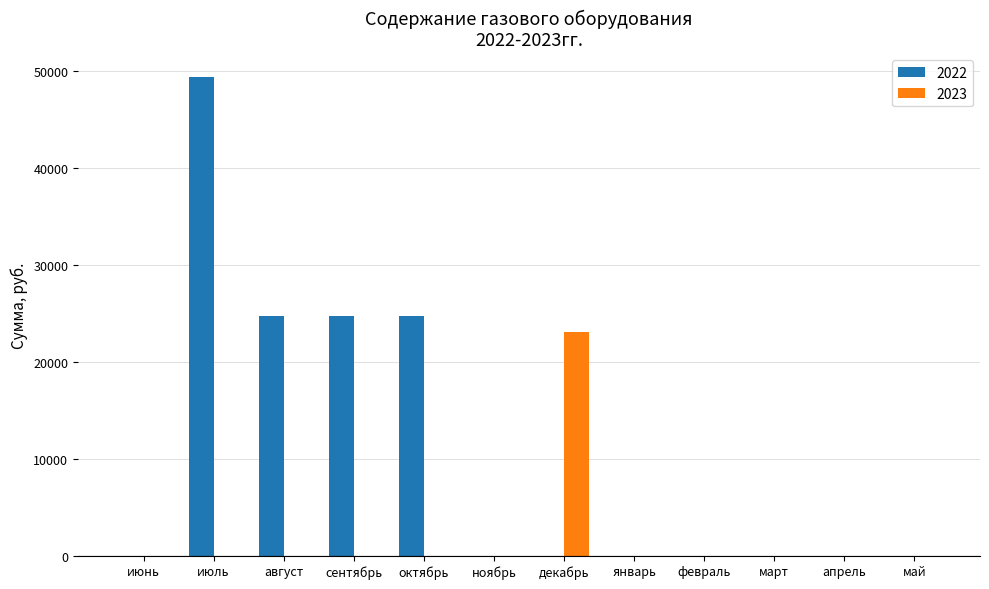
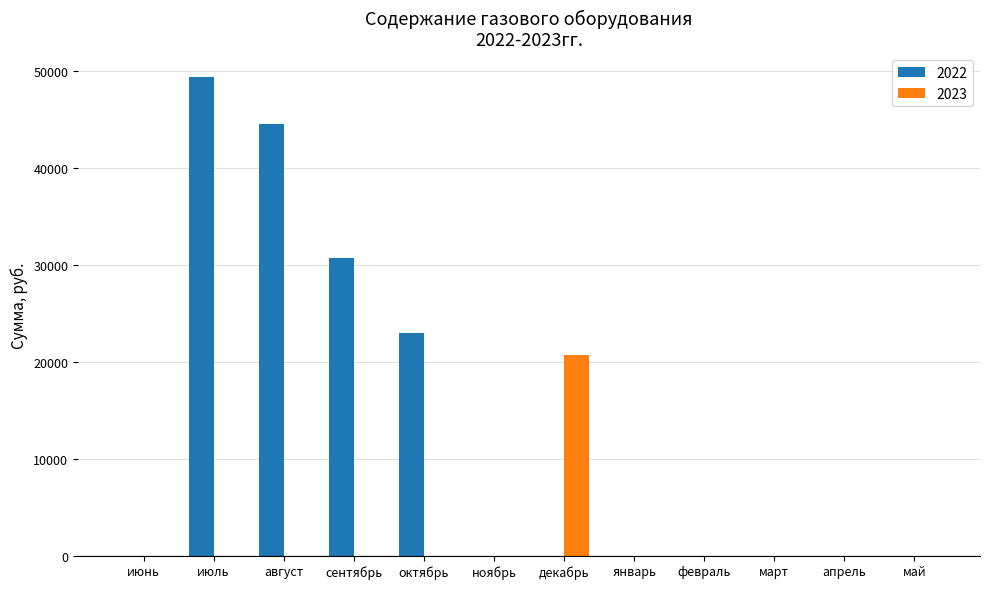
  {
    "2022": {
      "июнь": 0,
      "июль": 49000,
-     "август": 25000,
-     "сентябрь": 25000,
-     "октябрь": 25000,
+     "август": 45000,
+     "сентябрь": 31000,
+     "октябрь": 23000,
      "ноябрь": 0,
      "декабрь": 0,
      "январь": 0,
      "февраль": 0,
      "март": 0,
      "апрель": 0,
      "май": 0
    },
    "2023": {
      "июнь": 0,
      "июль": 0,
      "август": 0,
      "сентябрь": 0,
      "октябрь": 0,
      "ноябрь": 0,
-     "декабрь": 23000,
+     "декабрь": 21000,
      "январь": 0,
      "февраль": 0,
      "март": 0,
      "апрель": 0,
      "май": 0
    }
  }
